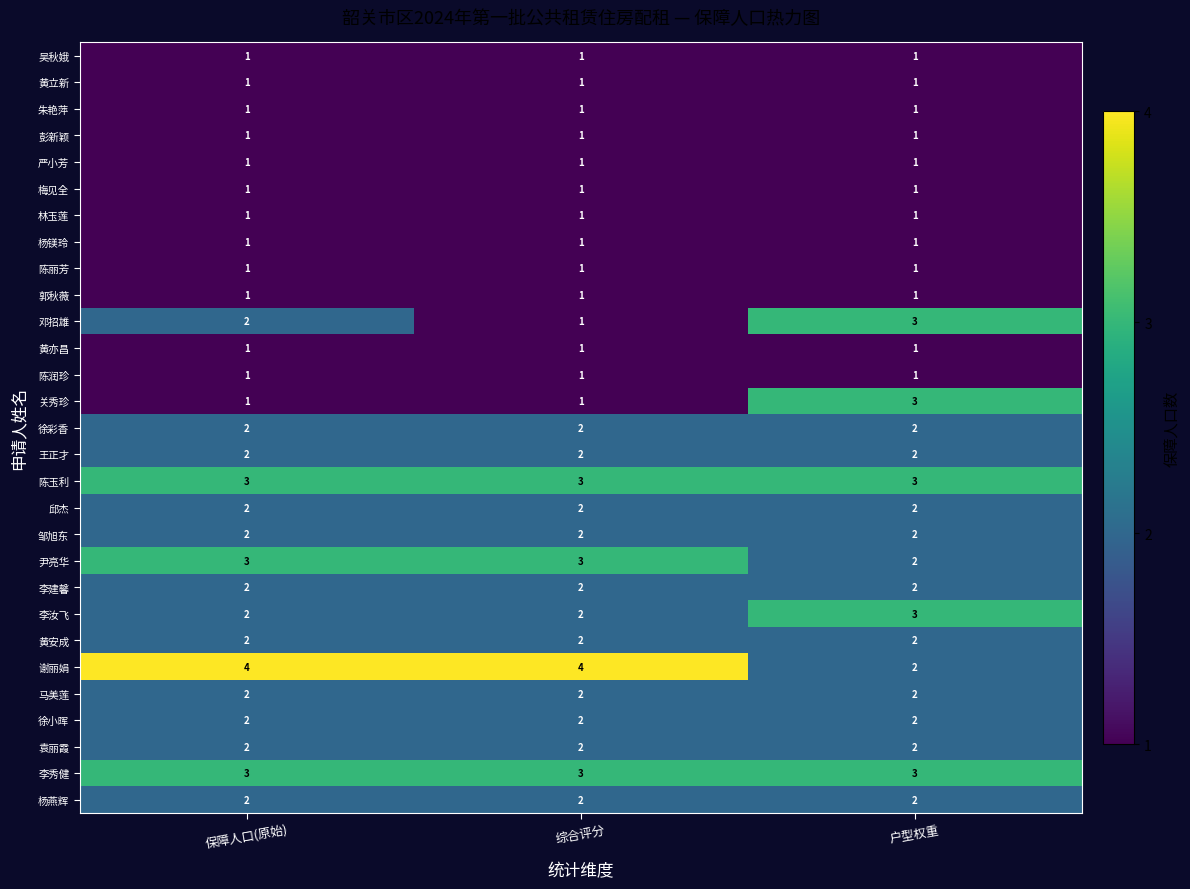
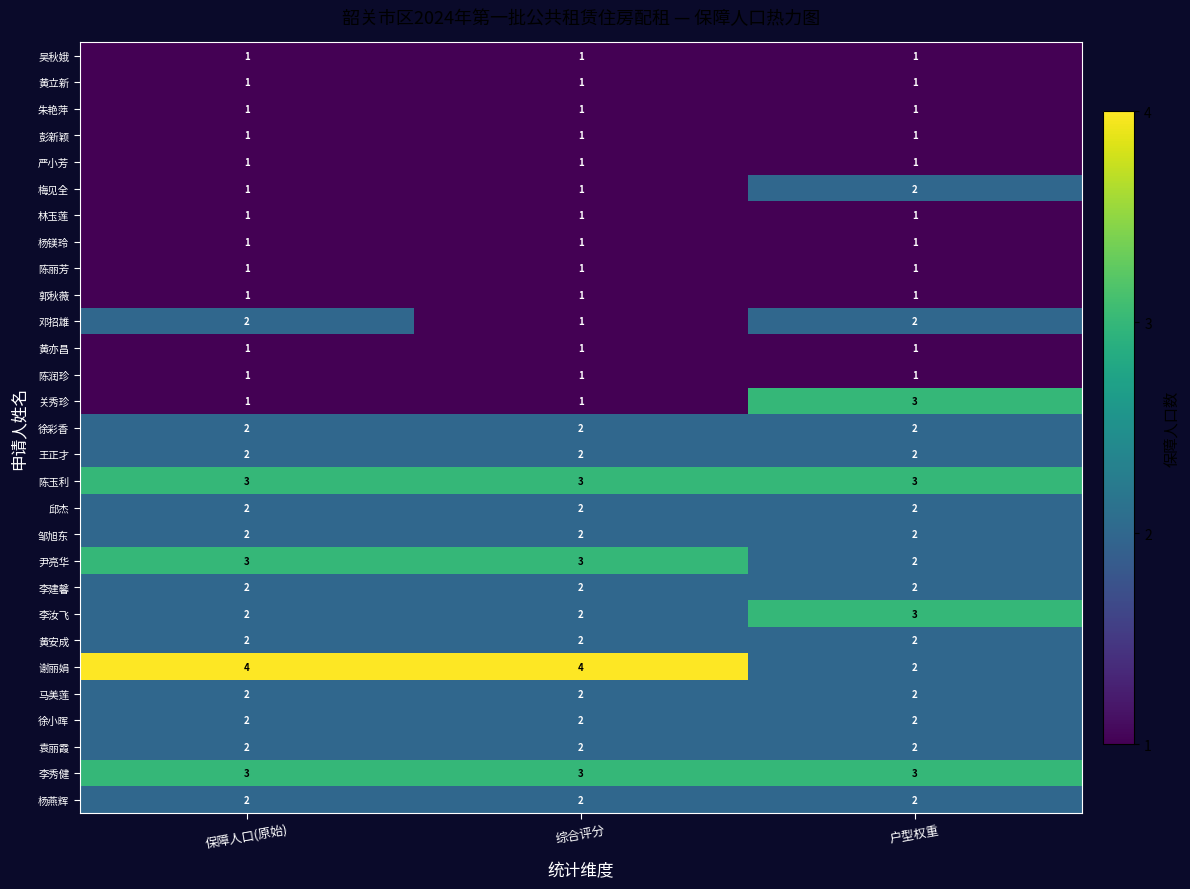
  {
    "吴秋娥": {
      "保障人口(原始)": 1,
      "综合评分": 1,
      "户型权重": 1
    },
    "黄立新": {
      "保障人口(原始)": 1,
      "综合评分": 1,
      "户型权重": 1
    },
    "朱艳萍": {
      "保障人口(原始)": 1,
      "综合评分": 1,
      "户型权重": 1
    },
    "彭新颖": {
      "保障人口(原始)": 1,
      "综合评分": 1,
      "户型权重": 1
    },
    "严小芳": {
      "保障人口(原始)": 1,
      "综合评分": 1,
      "户型权重": 1
    },
    "梅见全": {
      "保障人口(原始)": 1,
      "综合评分": 1,
-     "户型权重": 1
+     "户型权重": 2
    },
    "林玉莲": {
      "保障人口(原始)": 1,
      "综合评分": 1,
      "户型权重": 1
    },
    "杨镁玲": {
      "保障人口(原始)": 1,
      "综合评分": 1,
      "户型权重": 1
    },
    "陈丽芳": {
      "保障人口(原始)": 1,
      "综合评分": 1,
      "户型权重": 1
    },
    "郭秋薇": {
      "保障人口(原始)": 1,
      "综合评分": 1,
      "户型权重": 1
    },
    "邓招雄": {
      "保障人口(原始)": 2,
      "综合评分": 1,
-     "户型权重": 3
+     "户型权重": 2
    },
    "黄亦昌": {
      "保障人口(原始)": 1,
      "综合评分": 1,
      "户型权重": 1
    },
    "陈润珍": {
      "保障人口(原始)": 1,
      "综合评分": 1,
      "户型权重": 1
    },
    "关秀珍": {
      "保障人口(原始)": 1,
      "综合评分": 1,
      "户型权重": 3
    },
    "徐彩香": {
      "保障人口(原始)": 2,
      "综合评分": 2,
      "户型权重": 2
    },
    "王正才": {
      "保障人口(原始)": 2,
      "综合评分": 2,
      "户型权重": 2
    },
    "陈玉利": {
      "保障人口(原始)": 3,
      "综合评分": 3,
      "户型权重": 3
    },
    "邱杰": {
      "保障人口(原始)": 2,
      "综合评分": 2,
      "户型权重": 2
    },
    "邹旭东": {
      "保障人口(原始)": 2,
      "综合评分": 2,
      "户型权重": 2
    },
    "尹亮华": {
      "保障人口(原始)": 3,
      "综合评分": 3,
      "户型权重": 2
    },
    "李建馨": {
      "保障人口(原始)": 2,
      "综合评分": 2,
      "户型权重": 2
    },
    "李汝飞": {
      "保障人口(原始)": 2,
      "综合评分": 2,
      "户型权重": 3
    },
    "黄安成": {
      "保障人口(原始)": 2,
      "综合评分": 2,
      "户型权重": 2
    },
    "谢丽娟": {
      "保障人口(原始)": 4,
      "综合评分": 4,
      "户型权重": 2
    },
    "马美莲": {
      "保障人口(原始)": 2,
      "综合评分": 2,
      "户型权重": 2
    },
    "徐小晖": {
      "保障人口(原始)": 2,
      "综合评分": 2,
      "户型权重": 2
    },
    "袁丽霞": {
      "保障人口(原始)": 2,
      "综合评分": 2,
      "户型权重": 2
    },
    "李秀健": {
      "保障人口(原始)": 3,
      "综合评分": 3,
      "户型权重": 3
    },
    "杨燕辉": {
      "保障人口(原始)": 2,
      "综合评分": 2,
      "户型权重": 2
    }
  }
